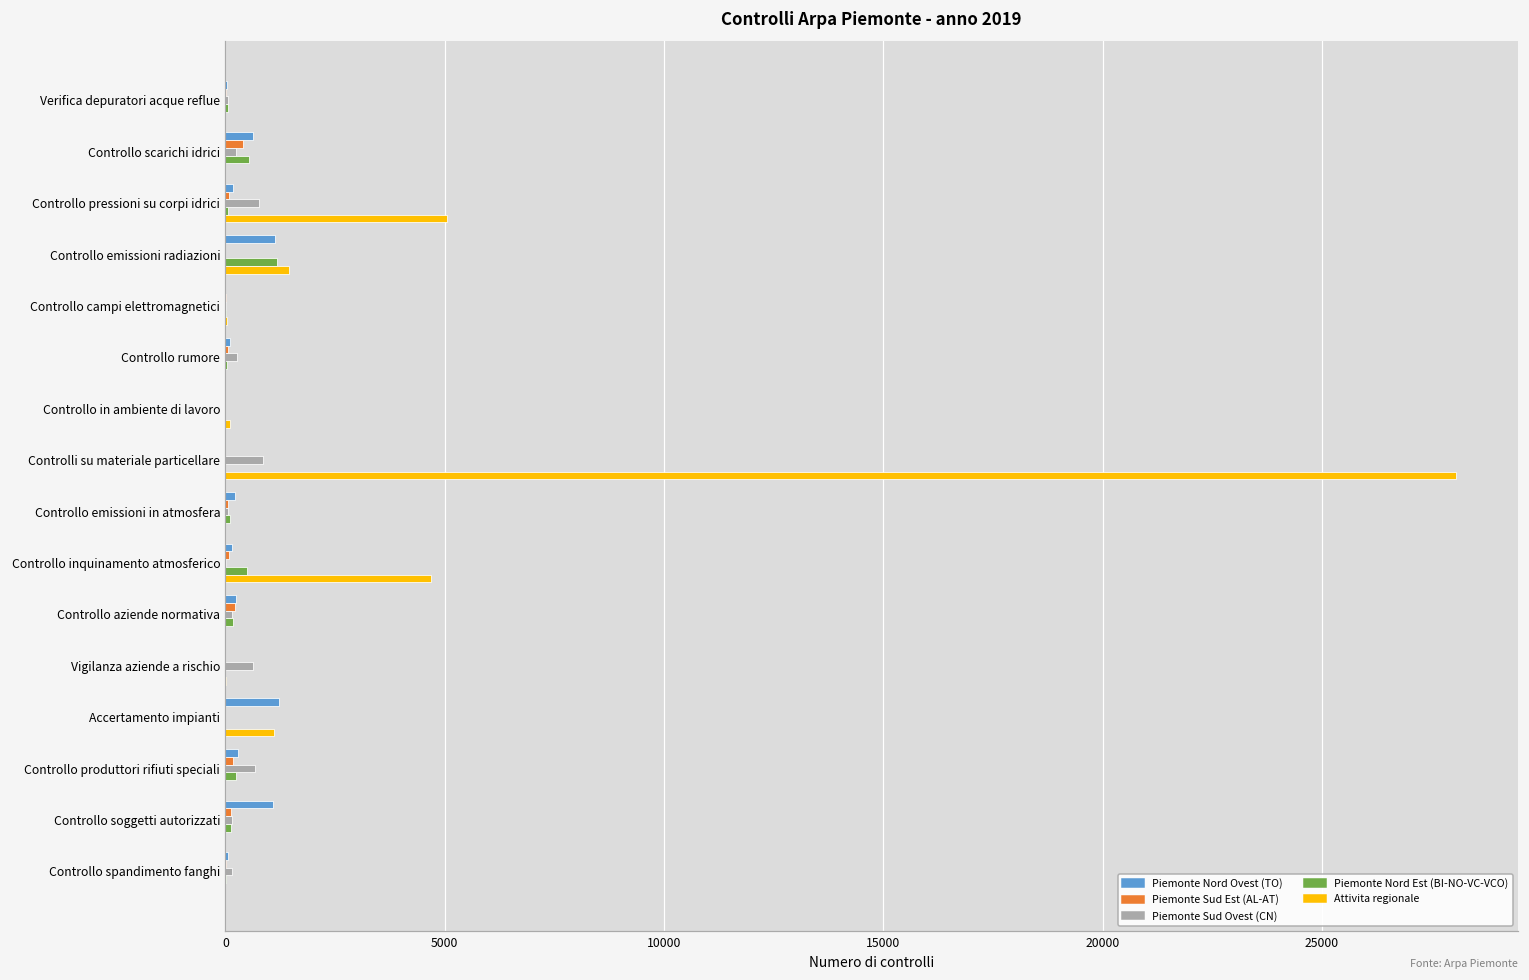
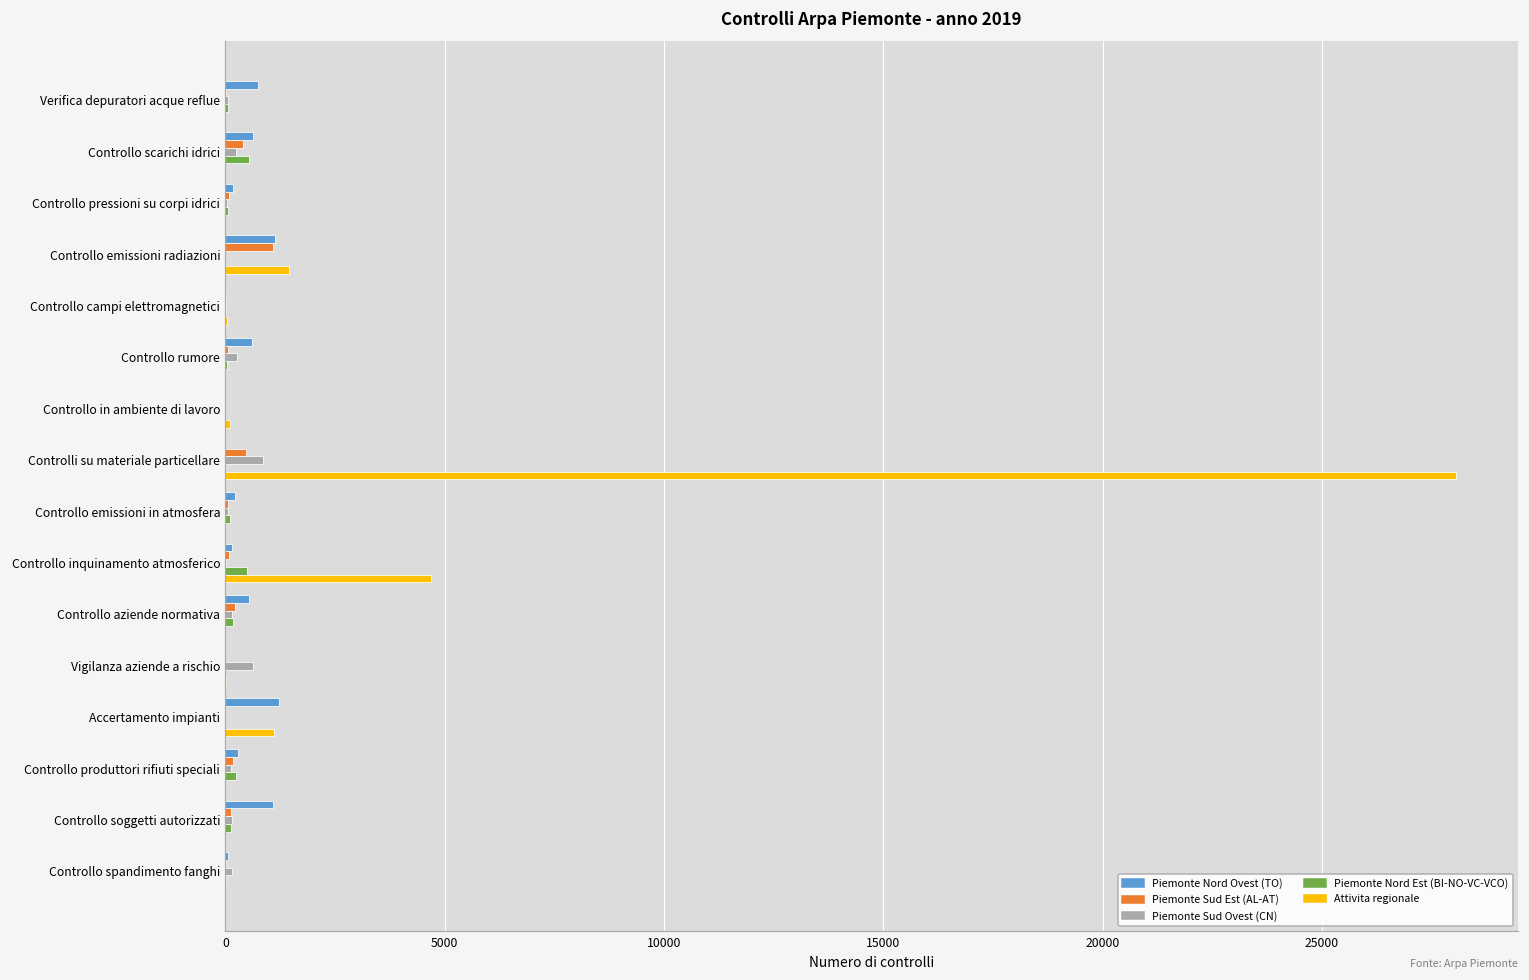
  {
    "Piemonte Nord Ovest (TO)": {
-     "Verifica depuratori acque reflue": 0,
+     "Verifica depuratori acque reflue": 700,
      "Controllo scarichi idrici": 600,
      "Controllo pressioni su corpi idrici": 200,
      "Controllo emissioni radiazioni": 1100,
      "Controllo campi elettromagnetici": 0,
-     "Controllo rumore": 100,
+     "Controllo rumore": 600,
      "Controllo in ambiente di lavoro": 0,
      "Controlli su materiale particellare": 0,
      "Controllo emissioni in atmosfera": 200,
      "Controllo inquinamento atmosferico": 200,
-     "Controllo aziende normativa": 200,
+     "Controllo aziende normativa": 500,
      "Vigilanza aziende a rischio": 0,
      "Accertamento impianti": 1200,
      "Controllo produttori rifiuti speciali": 300,
      "Controllo soggetti autorizzati": 1100,
      "Controllo spandimento fanghi": 100
    },
    "Piemonte Sud Est (AL-AT)": {
      "Controllo scarichi idrici": 400,
      "Controllo pressioni su corpi idrici": 100,
-     "Controllo emissioni radiazioni": 0,
+     "Controllo emissioni radiazioni": 1100,
      "Controllo rumore": 100,
      "Controllo in ambiente di lavoro": 0,
-     "Controlli su materiale particellare": 0,
+     "Controlli su materiale particellare": 500,
      "Controllo emissioni in atmosfera": 100,
      "Controllo inquinamento atmosferico": 100,
      "Controllo aziende normativa": 200,
      "Vigilanza aziende a rischio": 0,
      "Accertamento impianti": 0,
      "Controllo produttori rifiuti speciali": 200,
      "Controllo soggetti autorizzati": 100
    },
    "Piemonte Sud Ovest (CN)": {
      "Controllo scarichi idrici": 200,
-     "Controllo pressioni su corpi idrici": 800,
+     "Controllo pressioni su corpi idrici": 0,
      "Controllo emissioni radiazioni": 0,
      "Controllo rumore": 300,
      "Controllo in ambiente di lavoro": 0,
      "Controlli su materiale particellare": 900,
      "Controllo emissioni in atmosfera": 100,
      "Controllo aziende normativa": 200,
      "Vigilanza aziende a rischio": 600,
      "Accertamento impianti": 0,
-     "Controllo produttori rifiuti speciali": 700,
+     "Controllo produttori rifiuti speciali": 100,
      "Controllo soggetti autorizzati": 100,
      "Controllo spandimento fanghi": 100
    },
    "Piemonte Nord Est (BI-NO-VC-VCO)": {
      "Verifica depuratori acque reflue": 100,
      "Controllo scarichi idrici": 500,
      "Controllo pressioni su corpi idrici": 100,
-     "Controllo emissioni radiazioni": 1200,
+     "Controllo emissioni radiazioni": 0,
      "Controllo in ambiente di lavoro": 0,
      "Controlli su materiale particellare": 0,
      "Controllo emissioni in atmosfera": 100,
      "Controllo inquinamento atmosferico": 500,
      "Controllo aziende normativa": 200,
      "Vigilanza aziende a rischio": 0,
      "Accertamento impianti": 0,
      "Controllo produttori rifiuti speciali": 200,
      "Controllo soggetti autorizzati": 100
    },
    "Attivita regionale": {
      "Verifica depuratori acque reflue": 0,
      "Controllo scarichi idrici": 0,
-     "Controllo pressioni su corpi idrici": 5000,
+     "Controllo pressioni su corpi idrici": 0,
      "Controllo emissioni radiazioni": 1400,
      "Controllo rumore": 0,
      "Controllo in ambiente di lavoro": 100,
      "Controlli su materiale particellare": 28100,
      "Controllo emissioni in atmosfera": 0,
      "Controllo inquinamento atmosferico": 4700,
      "Controllo aziende normativa": 0,
      "Accertamento impianti": 1100,
      "Controllo produttori rifiuti speciali": 0,
      "Controllo soggetti autorizzati": 0,
      "Controllo spandimento fanghi": 0
    }
  }
